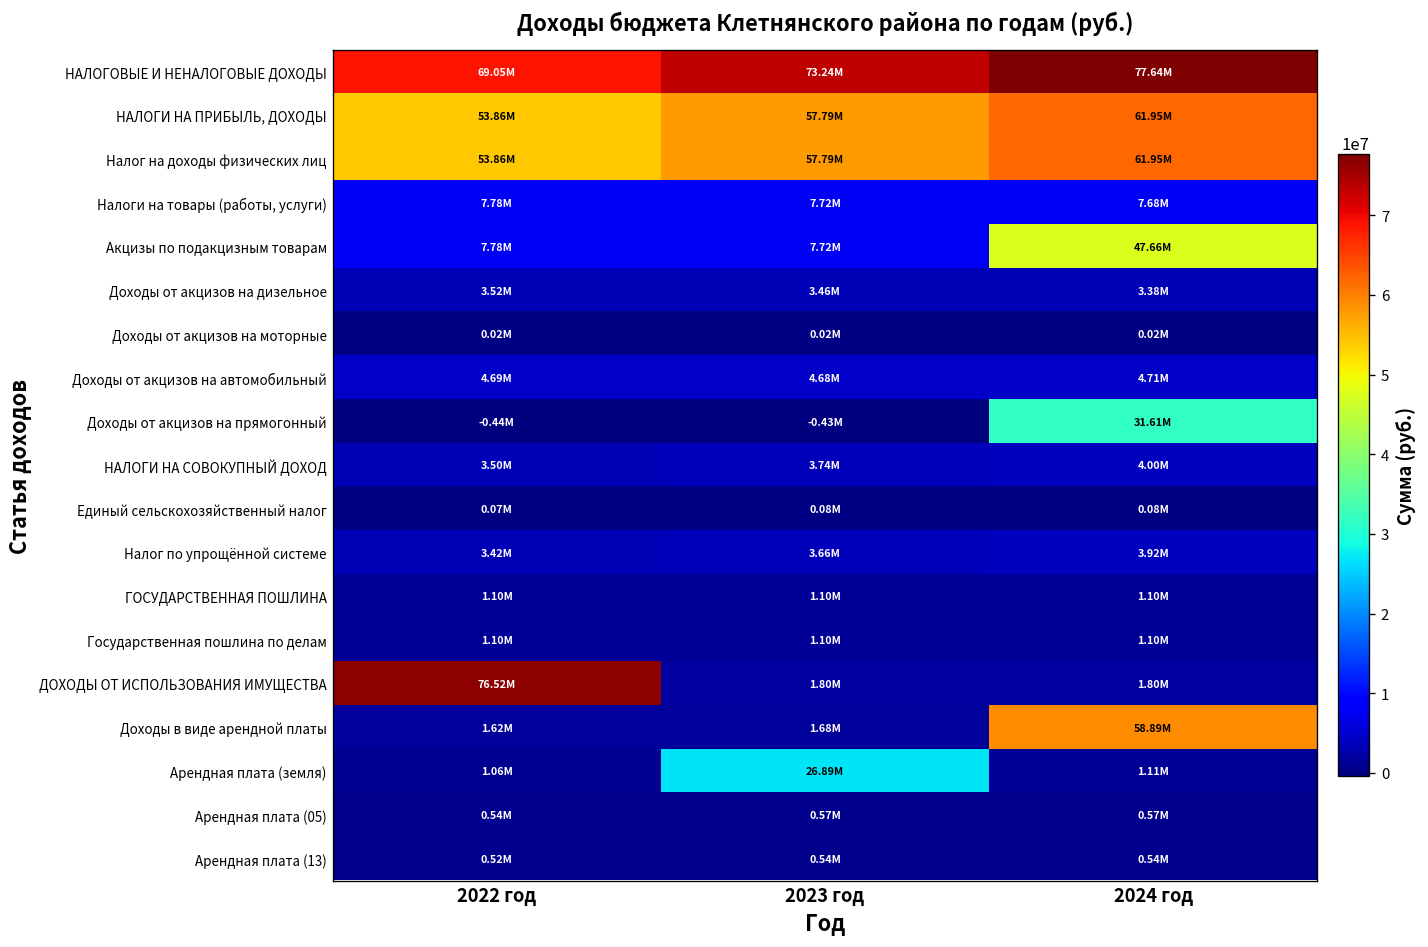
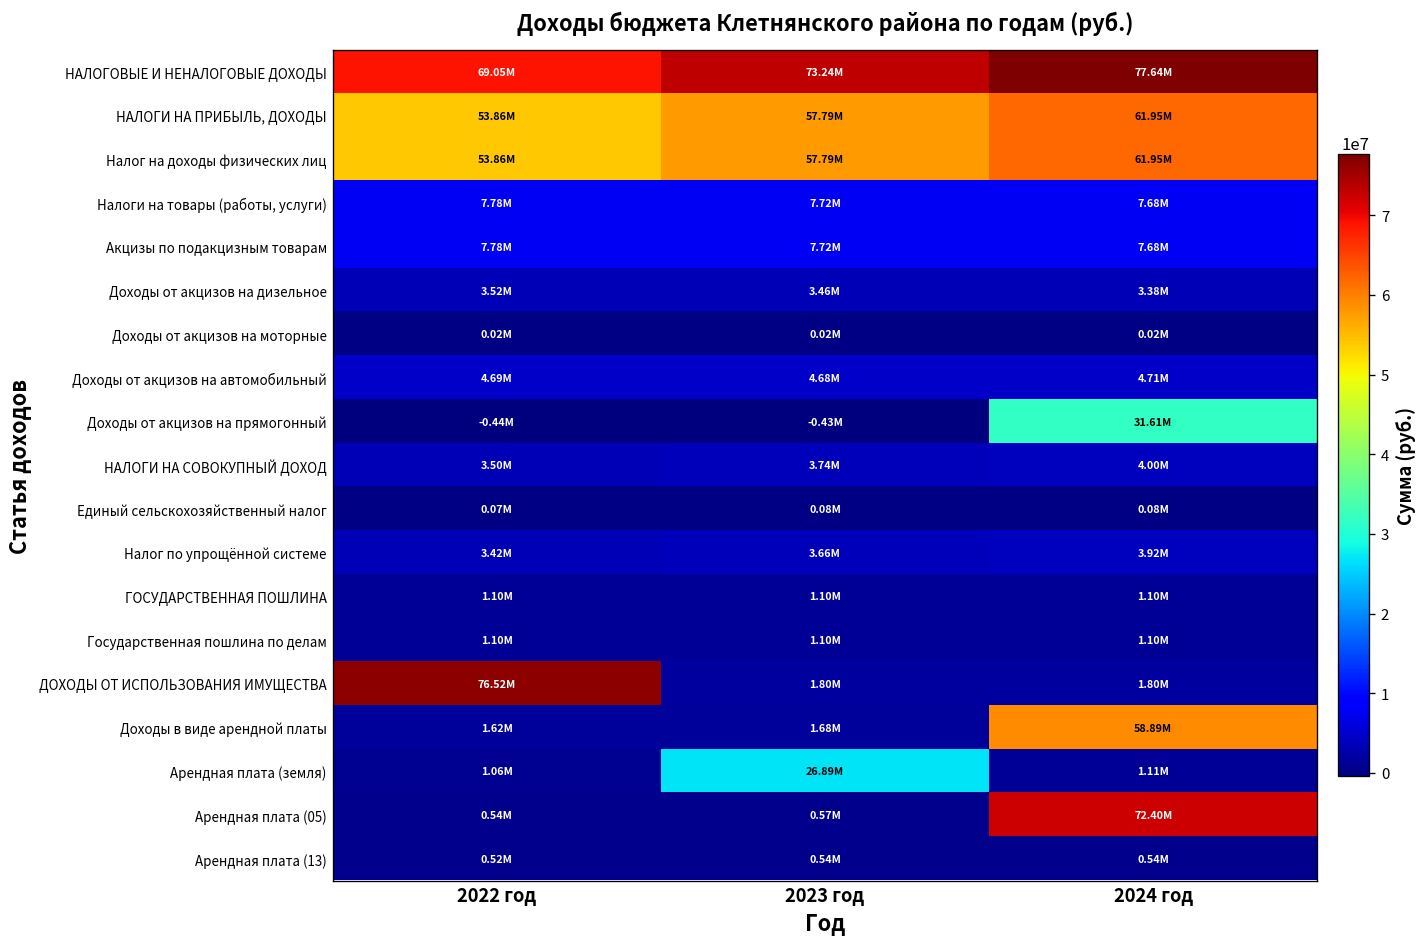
  {
    "НАЛОГОВЫЕ И НЕНАЛОГОВЫЕ ДОХОДЫ": {
      "2022 год": "69.05M",
      "2023 год": "73.24M",
      "2024 год": "77.64M"
    },
    "НАЛОГИ НА ПРИБЫЛЬ, ДОХОДЫ": {
      "2022 год": "53.86M",
      "2023 год": "57.79M",
      "2024 год": "61.95M"
    },
    "Налог на доходы физических лиц": {
      "2022 год": "53.86M",
      "2023 год": "57.79M",
      "2024 год": "61.95M"
    },
    "Налоги на товары (работы, услуги)": {
      "2022 год": "7.78M",
      "2023 год": "7.72M",
      "2024 год": "7.68M"
    },
    "Акцизы по подакцизным товарам": {
      "2022 год": "7.78M",
      "2023 год": "7.72M",
-     "2024 год": "47.66M"
+     "2024 год": "7.68M"
    },
    "Доходы от акцизов на дизельное": {
      "2022 год": "3.52M",
      "2023 год": "3.46M",
      "2024 год": "3.38M"
    },
    "Доходы от акцизов на моторные": {
      "2022 год": "0.02M",
      "2023 год": "0.02M",
      "2024 год": "0.02M"
    },
    "Доходы от акцизов на автомобильный": {
      "2022 год": "4.69M",
      "2023 год": "4.68M",
      "2024 год": "4.71M"
    },
    "Доходы от акцизов на прямогонный": {
      "2022 год": "-0.44M",
      "2023 год": "-0.43M",
      "2024 год": "31.61M"
    },
    "НАЛОГИ НА СОВОКУПНЫЙ ДОХОД": {
      "2022 год": "3.50M",
      "2023 год": "3.74M",
      "2024 год": "4.00M"
    },
    "Единый сельскохозяйственный налог": {
      "2022 год": "0.07M",
      "2023 год": "0.08M",
      "2024 год": "0.08M"
    },
    "Налог по упрощённой системе": {
      "2022 год": "3.42M",
      "2023 год": "3.66M",
      "2024 год": "3.92M"
    },
    "ГОСУДАРСТВЕННАЯ ПОШЛИНА": {
      "2022 год": "1.10M",
      "2023 год": "1.10M",
      "2024 год": "1.10M"
    },
    "Государственная пошлина по делам": {
      "2022 год": "1.10M",
      "2023 год": "1.10M",
      "2024 год": "1.10M"
    },
    "ДОХОДЫ ОТ ИСПОЛЬЗОВАНИЯ ИМУЩЕСТВА": {
      "2022 год": "76.52M",
      "2023 год": "1.80M",
      "2024 год": "1.80M"
    },
    "Доходы в виде арендной платы": {
      "2022 год": "1.62M",
      "2023 год": "1.68M",
      "2024 год": "58.89M"
    },
    "Арендная плата (земля)": {
      "2022 год": "1.06M",
      "2023 год": "26.89M",
      "2024 год": "1.11M"
    },
    "Арендная плата (05)": {
      "2022 год": "0.54M",
      "2023 год": "0.57M",
-     "2024 год": "0.57M"
+     "2024 год": "72.40M"
    },
    "Арендная плата (13)": {
      "2022 год": "0.52M",
      "2023 год": "0.54M",
      "2024 год": "0.54M"
    }
  }
